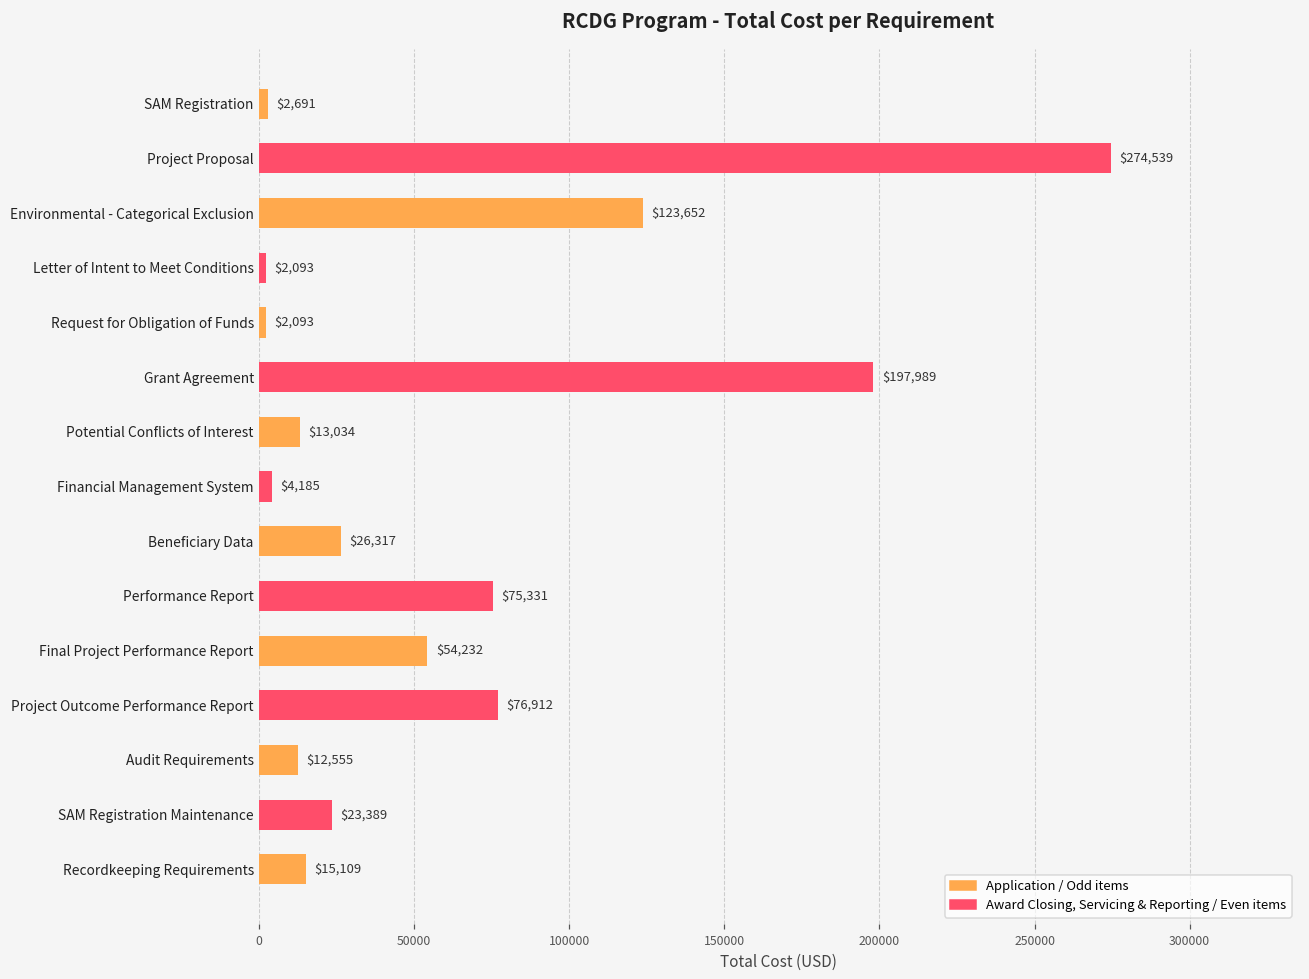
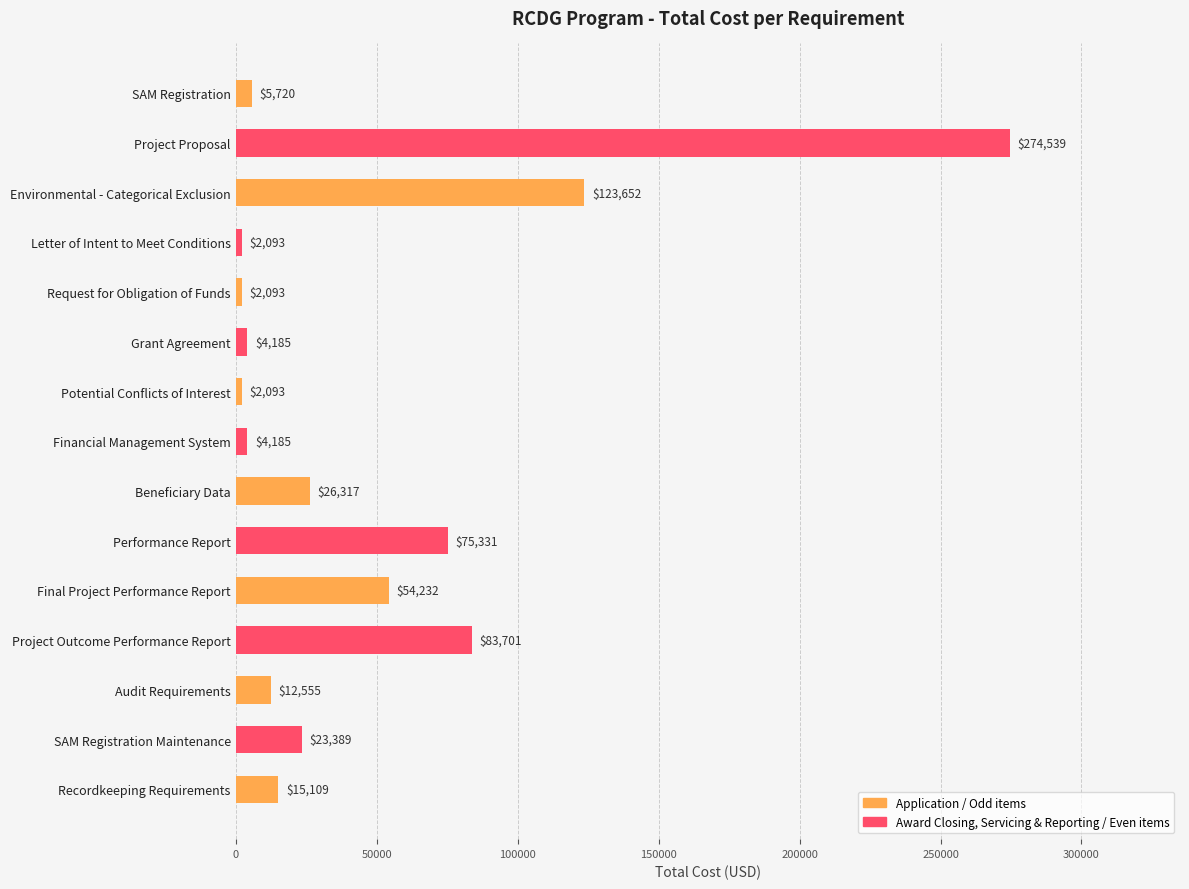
  {
-   "SAM Registration": "$2,691",
+   "SAM Registration": "$5,720",
    "Project Proposal": "$274,539",
    "Environmental - Categorical Exclusion": "$123,652",
    "Letter of Intent to Meet Conditions": "$2,093",
    "Request for Obligation of Funds": "$2,093",
-   "Grant Agreement": "$197,989",
-   "Potential Conflicts of Interest": "$13,034",
+   "Grant Agreement": "$4,185",
+   "Potential Conflicts of Interest": "$2,093",
    "Financial Management System": "$4,185",
    "Beneficiary Data": "$26,317",
    "Performance Report": "$75,331",
    "Final Project Performance Report": "$54,232",
-   "Project Outcome Performance Report": "$76,912",
+   "Project Outcome Performance Report": "$83,701",
    "Audit Requirements": "$12,555",
    "SAM Registration Maintenance": "$23,389",
    "Recordkeeping Requirements": "$15,109"
  }
